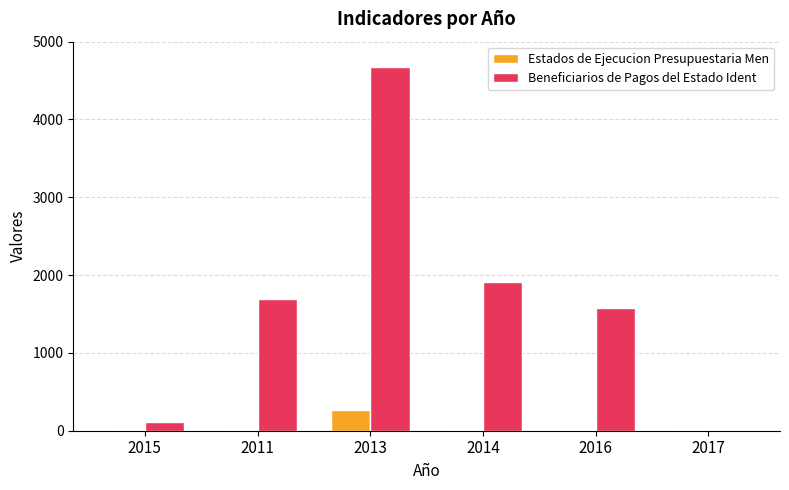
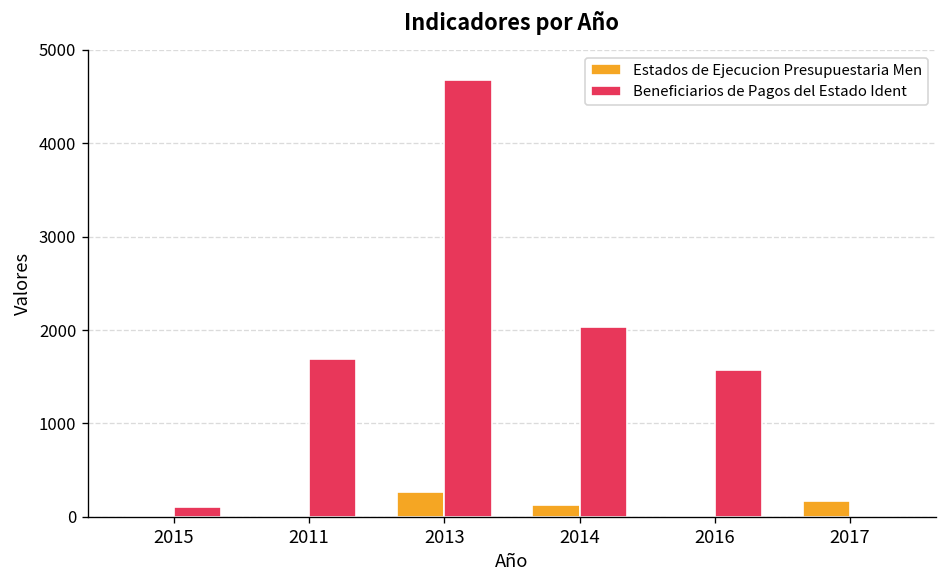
  {
    "Estados de Ejecucion Presupuestaria Men": {
      "2013": 300,
-     "2014": 0,
-     "2017": 0
+     "2014": 100,
+     "2017": 200
    },
    "Beneficiarios de Pagos del Estado Ident": {
      "2015": 100,
      "2011": 1700,
      "2013": 4700,
-     "2014": 1900,
+     "2014": 2000,
      "2016": 1600,
      "2017": 0
    }
  }
